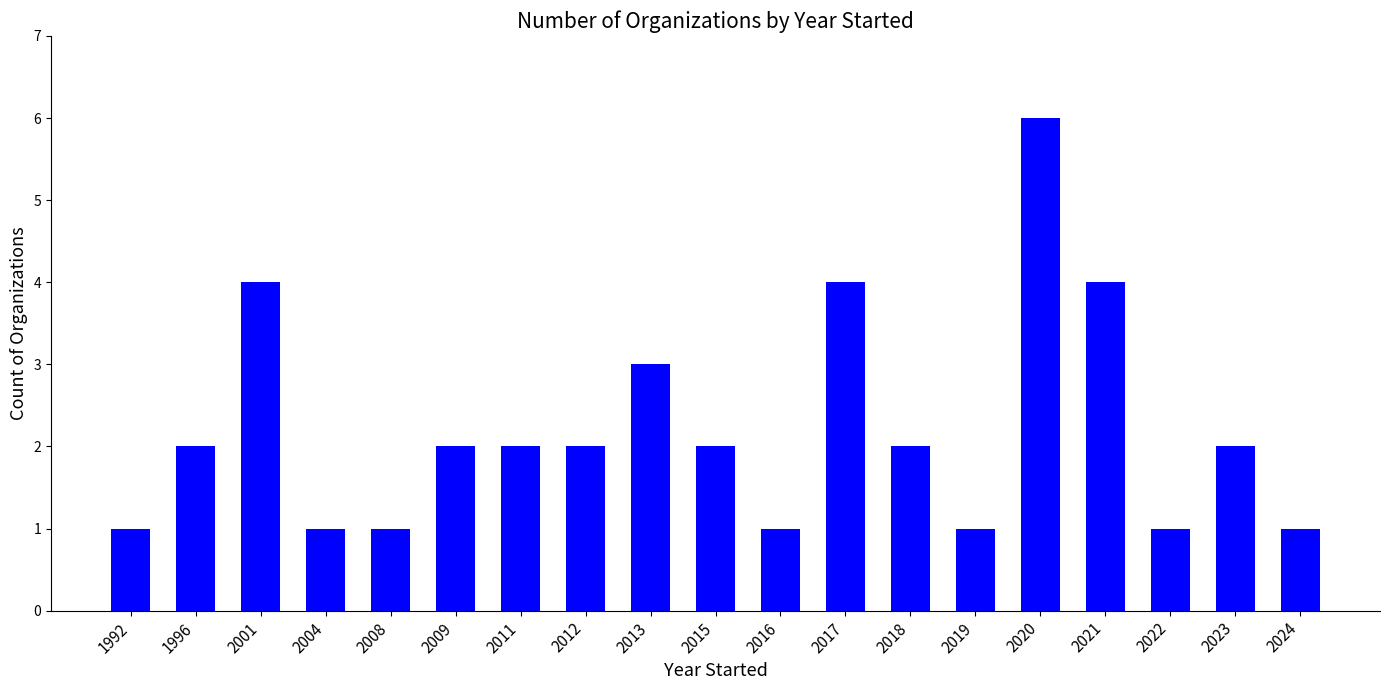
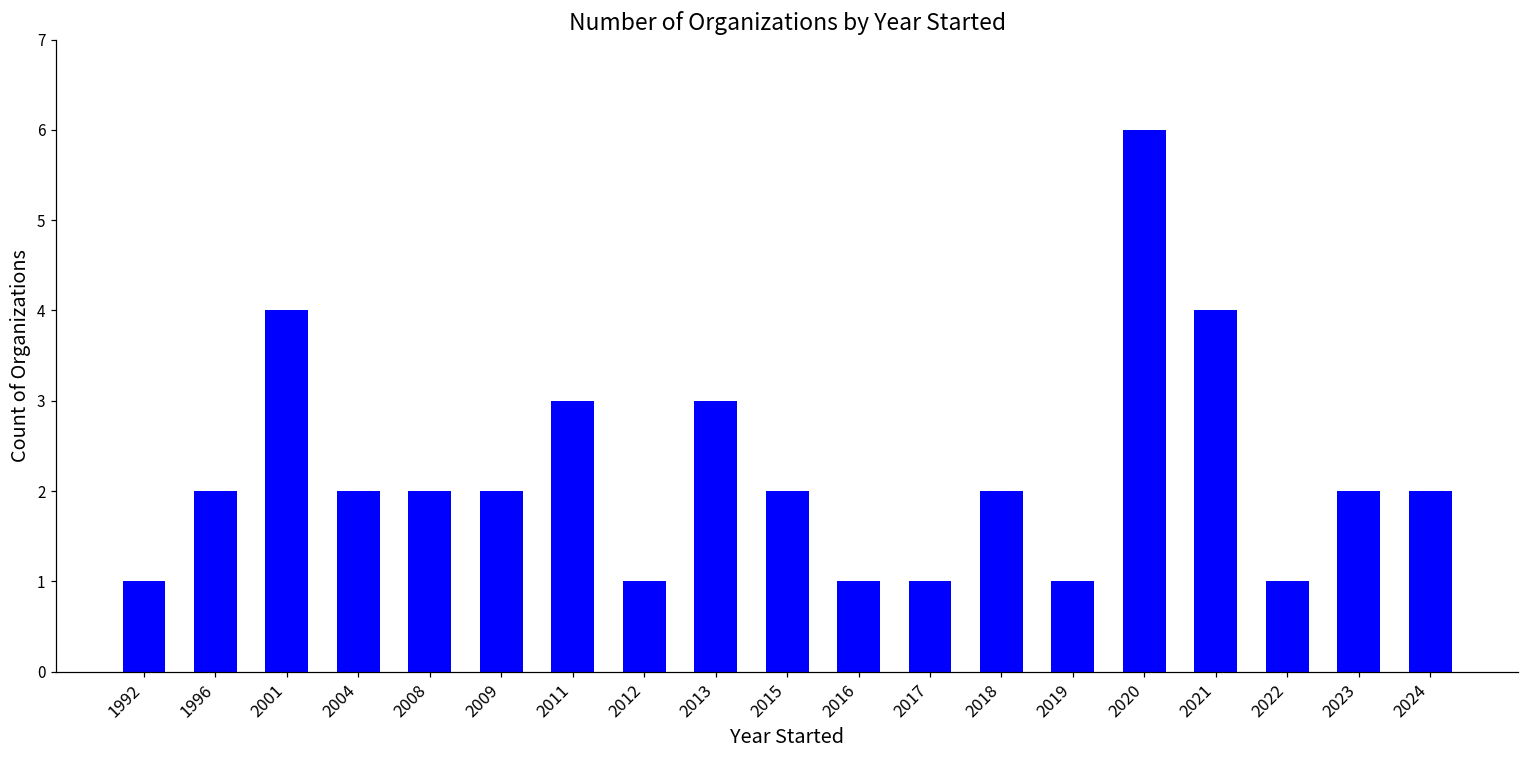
  {
    "1992": 1,
    "1996": 2,
    "2001": 4,
-   "2004": 1,
-   "2008": 1,
+   "2004": 2,
+   "2008": 2,
    "2009": 2,
-   "2011": 2,
-   "2012": 2,
+   "2011": 3,
+   "2012": 1,
    "2013": 3,
    "2015": 2,
    "2016": 1,
-   "2017": 4,
+   "2017": 1,
    "2018": 2,
    "2019": 1,
    "2020": 6,
    "2021": 4,
    "2022": 1,
    "2023": 2,
-   "2024": 1
+   "2024": 2
  }
